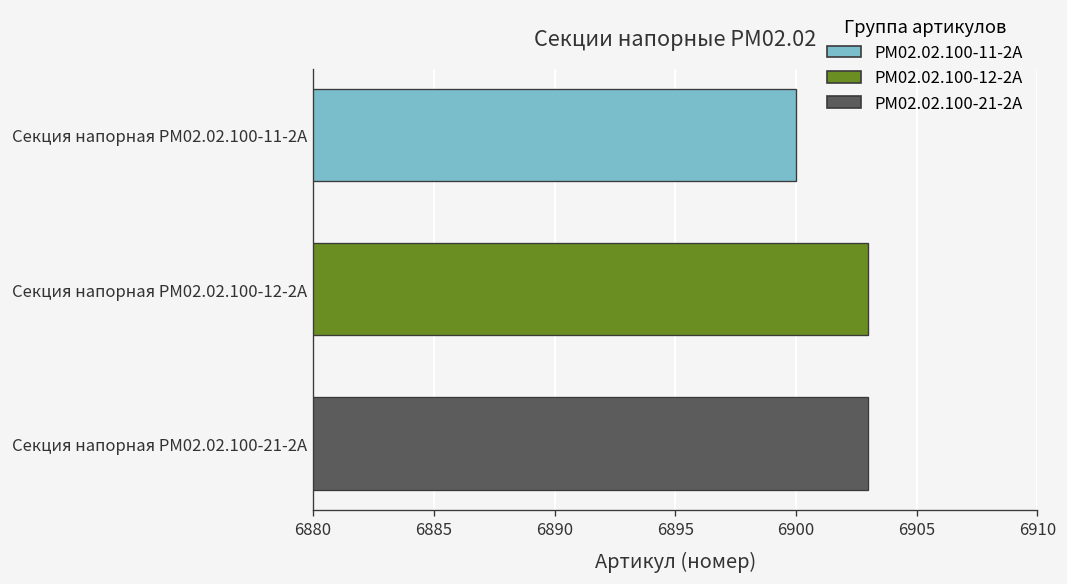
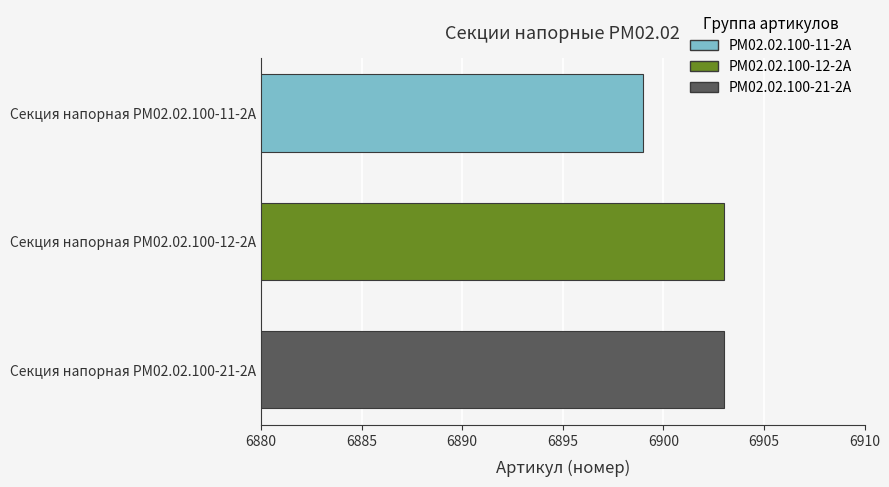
  {
-   "Секция напорная РМ02.02.100-11-2А": 6900,
+   "Секция напорная РМ02.02.100-11-2А": 6899,
    "Секция напорная РМ02.02.100-12-2А": 6903,
    "Секция напорная РМ02.02.100-21-2А": 6903
  }
